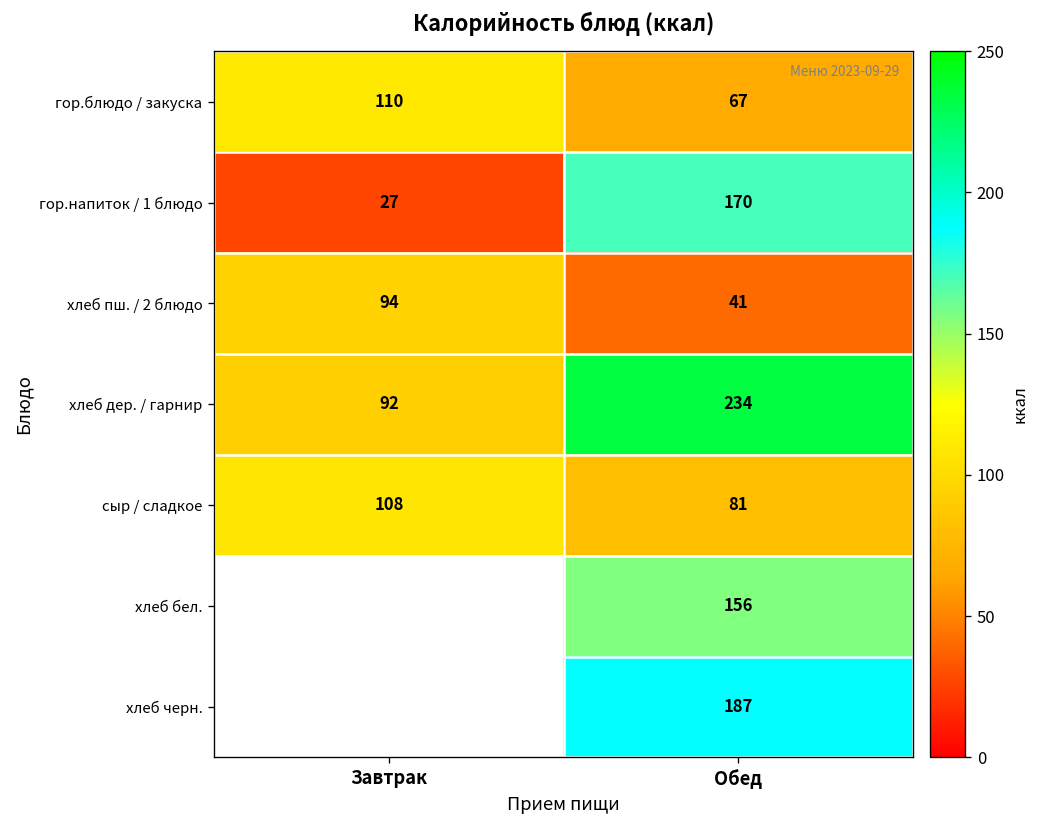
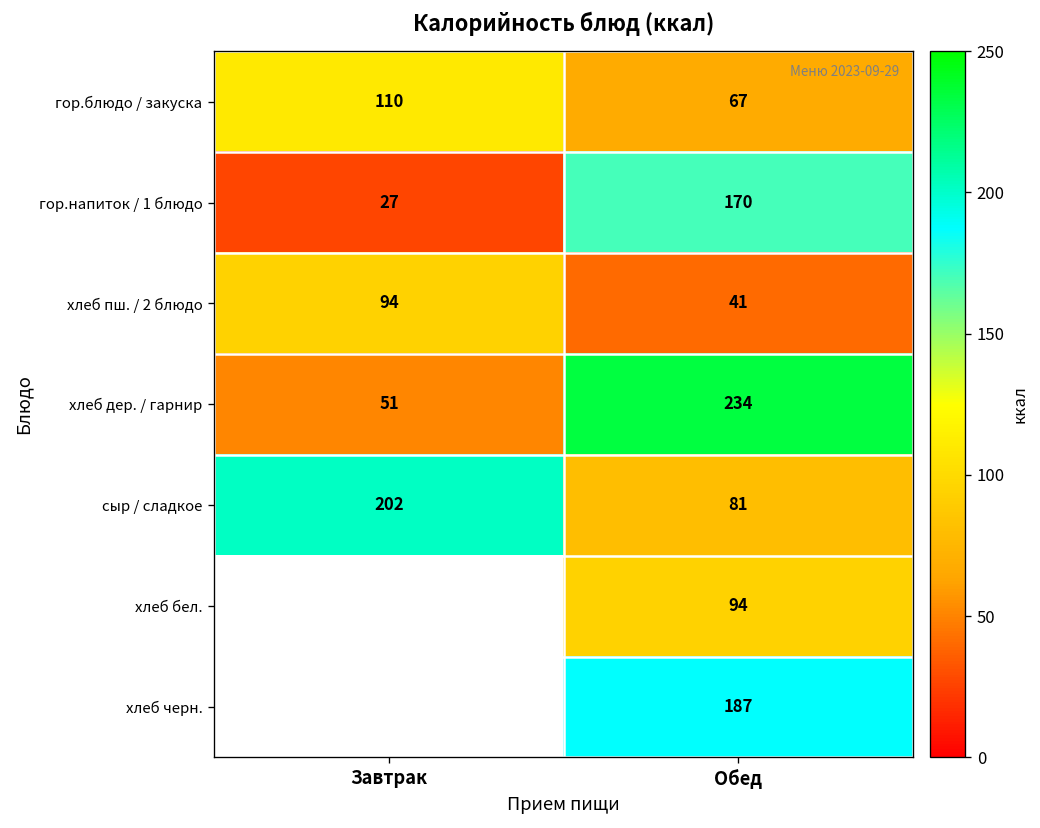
  {
    "гор.блюдо / закуска": {
      "Завтрак": 110
    },
    "гор.напиток / 1 блюдо": {
      "Завтрак": 27,
      "Обед": 170
    },
    "хлеб пш. / 2 блюдо": {
      "Завтрак": 94,
      "Обед": 41
    },
    "хлеб дер. / гарнир": {
-     "Завтрак": 92,
+     "Завтрак": 51,
      "Обед": 234
    },
    "сыр / сладкое": {
-     "Завтрак": 108,
+     "Завтрак": 202,
      "Обед": 81
    },
    "хлеб бел.": {
-     "Обед": 156
+     "Обед": 94
    },
    "хлеб черн.": {
      "Обед": 187
    }
  }
